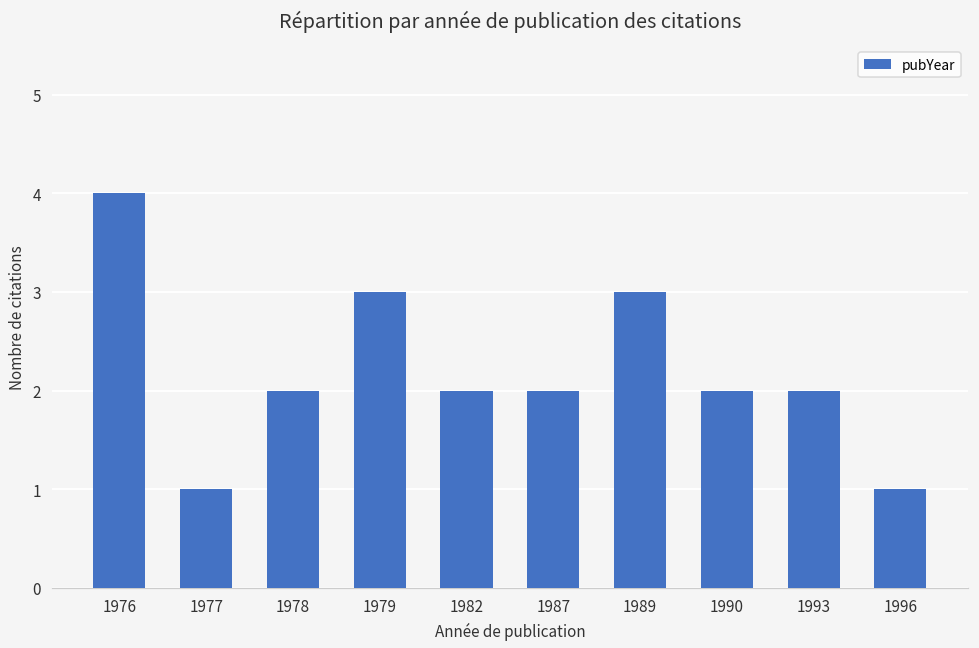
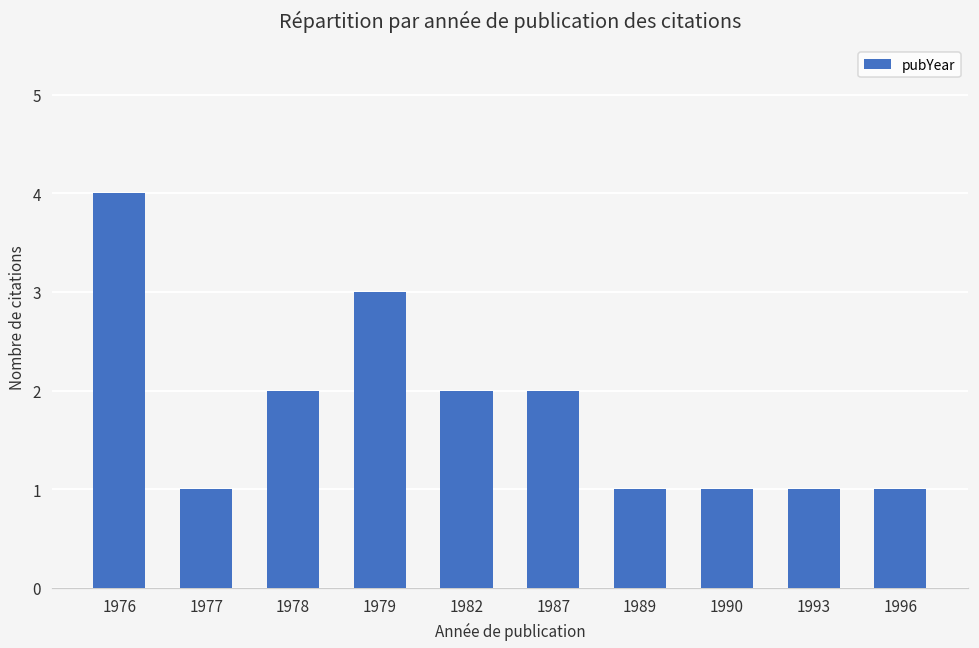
  {
    "1976": 4,
    "1977": 1,
    "1978": 2,
    "1979": 3,
    "1982": 2,
    "1987": 2,
-   "1989": 3,
-   "1990": 2,
-   "1993": 2,
+   "1989": 1,
+   "1990": 1,
+   "1993": 1,
    "1996": 1
  }
